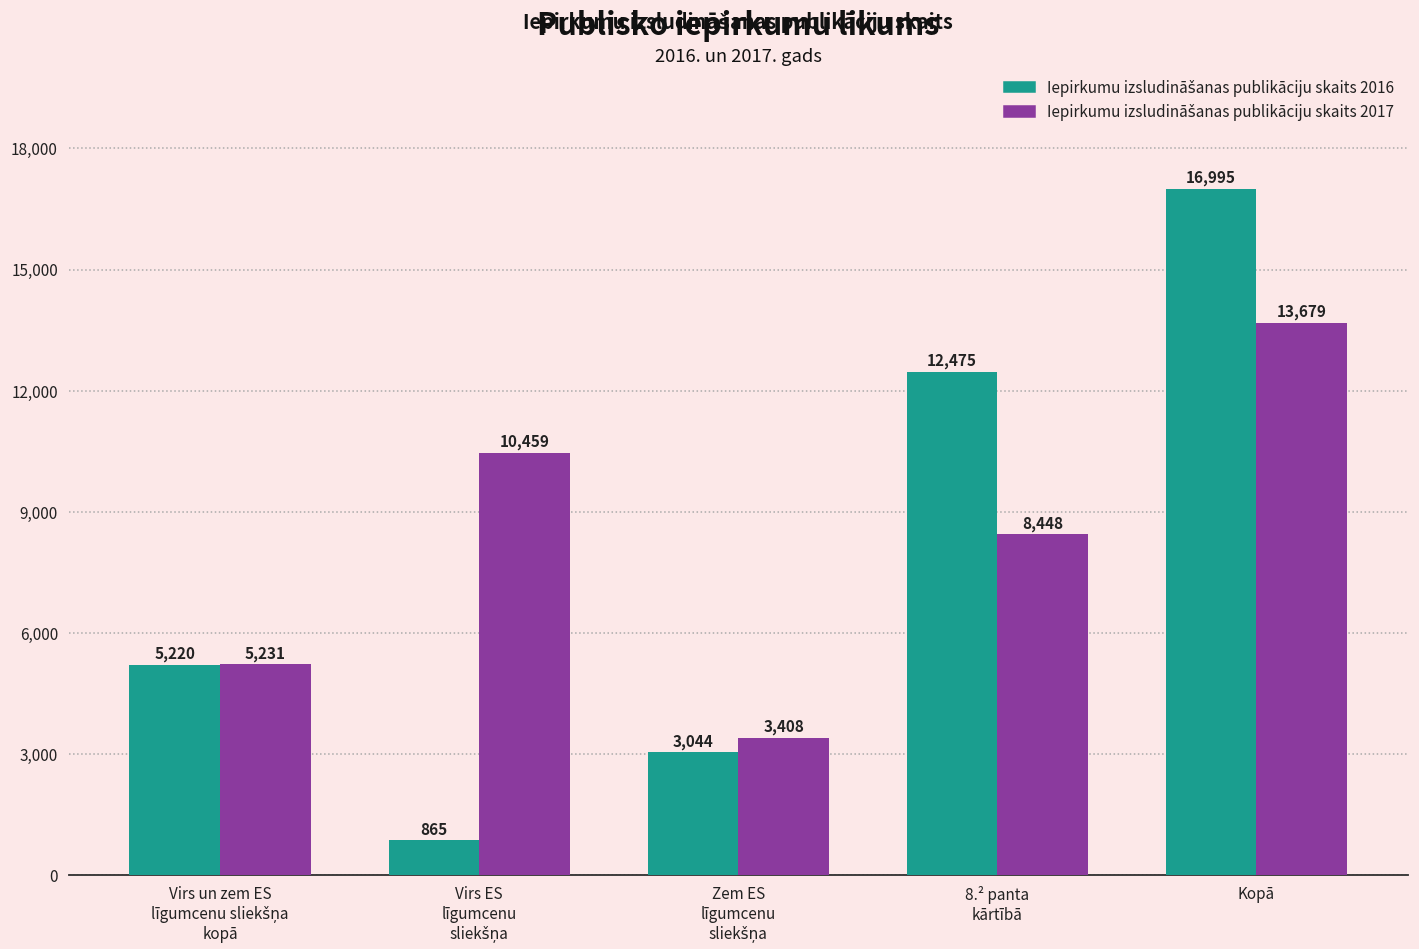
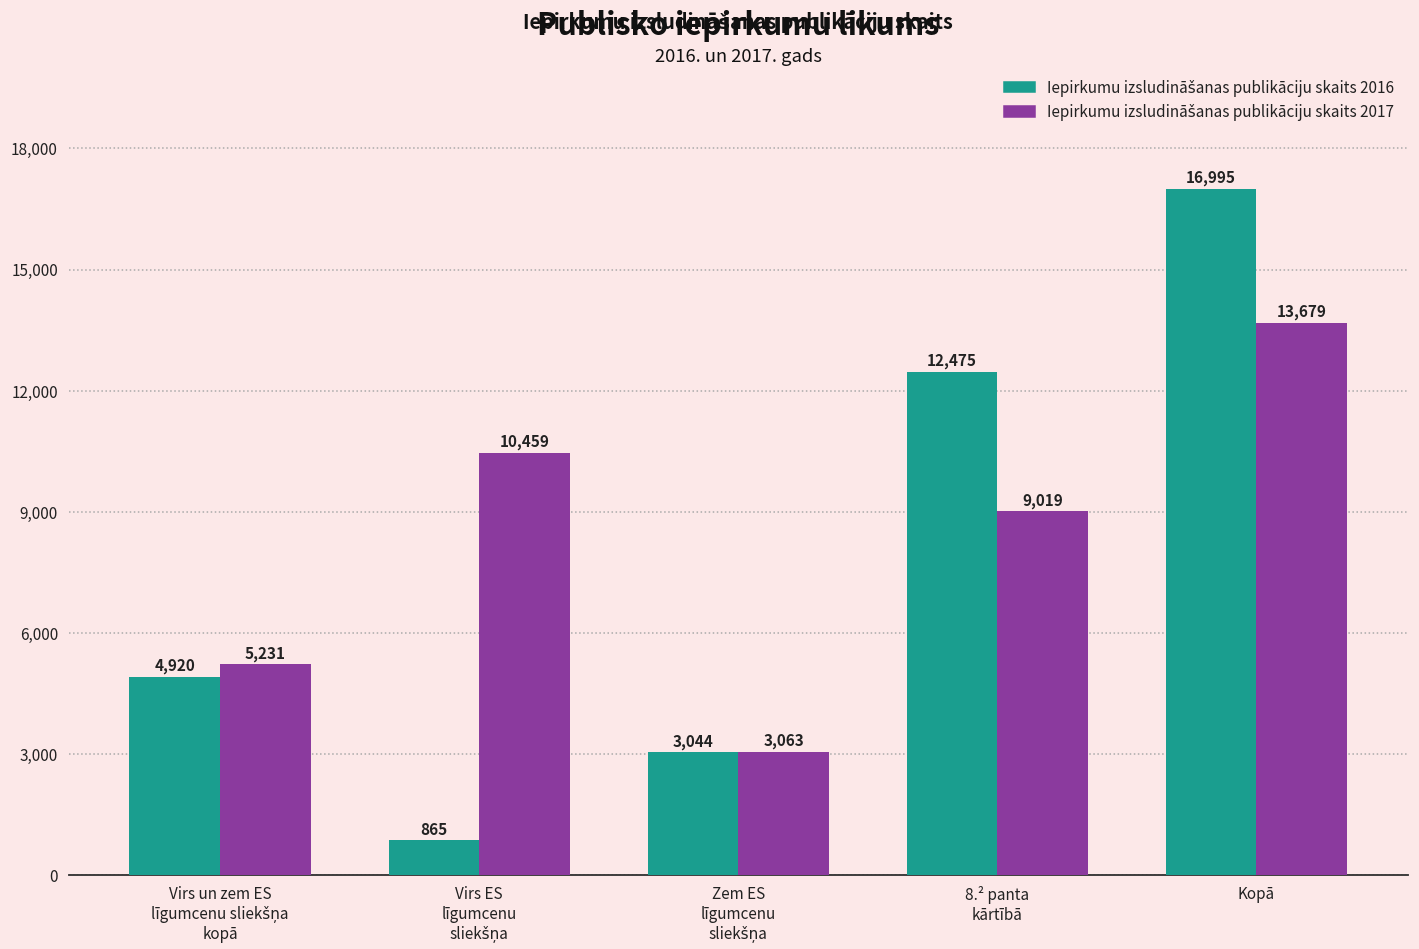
  {
    "Iepirkumu izsludināšanas publikāciju skaits 2016": {
-     "Virs un zem ES līgumcenu sliekšņa kopā": "5,220",
+     "Virs un zem ES līgumcenu sliekšņa kopā": "4,920",
      "Virs ES līgumcenu sliekšņa": "865",
      "Zem ES līgumcenu sliekšņa": "3,044",
      "8.² panta kārtībā": "12,475",
      "Kopā": "16,995"
    },
    "Iepirkumu izsludināšanas publikāciju skaits 2017": {
      "Virs un zem ES līgumcenu sliekšņa kopā": "5,231",
      "Virs ES līgumcenu sliekšņa": "10,459",
-     "Zem ES līgumcenu sliekšņa": "3,408",
-     "8.² panta kārtībā": "8,448",
+     "Zem ES līgumcenu sliekšņa": "3,063",
+     "8.² panta kārtībā": "9,019",
      "Kopā": "13,679"
    }
  }
